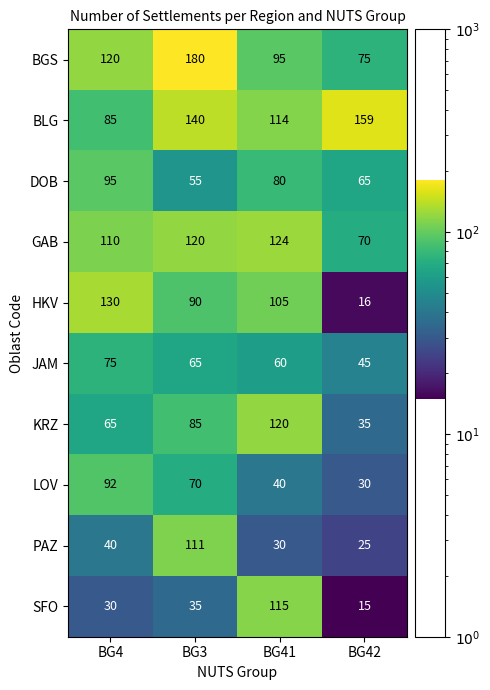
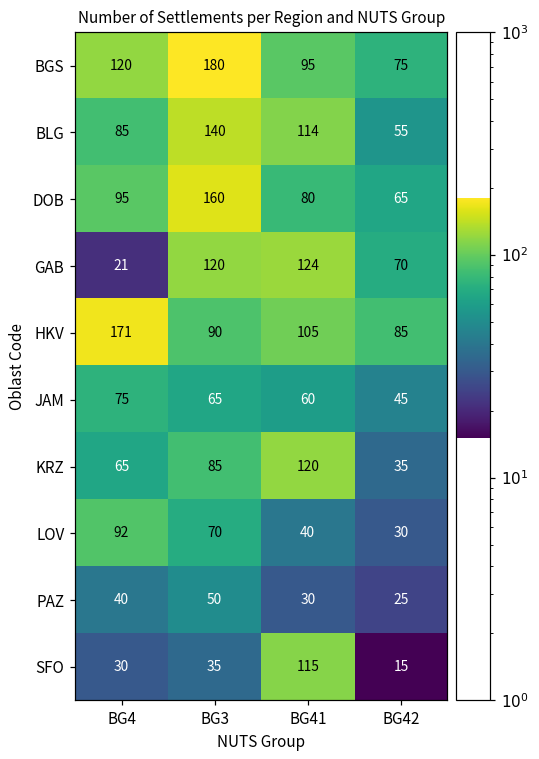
  {
    "BGS": {
      "BG4": 120,
      "BG3": 180,
      "BG41": 95,
      "BG42": 75
    },
    "BLG": {
      "BG4": 85,
      "BG3": 140,
      "BG41": 114,
-     "BG42": 159
+     "BG42": 55
    },
    "DOB": {
      "BG4": 95,
-     "BG3": 55,
+     "BG3": 160,
      "BG41": 80,
      "BG42": 65
    },
    "GAB": {
-     "BG4": 110,
+     "BG4": 21,
      "BG3": 120,
      "BG41": 124,
      "BG42": 70
    },
    "HKV": {
-     "BG4": 130,
+     "BG4": 171,
      "BG3": 90,
      "BG41": 105,
-     "BG42": 16
+     "BG42": 85
    },
    "JAM": {
      "BG4": 75,
      "BG3": 65,
      "BG41": 60,
      "BG42": 45
    },
    "KRZ": {
      "BG4": 65,
      "BG3": 85,
      "BG41": 120,
      "BG42": 35
    },
    "LOV": {
      "BG4": 92,
      "BG3": 70,
      "BG41": 40,
      "BG42": 30
    },
    "PAZ": {
      "BG4": 40,
-     "BG3": 111,
+     "BG3": 50,
      "BG41": 30,
      "BG42": 25
    },
    "SFO": {
      "BG4": 30,
      "BG3": 35,
      "BG41": 115,
      "BG42": 15
    }
  }
